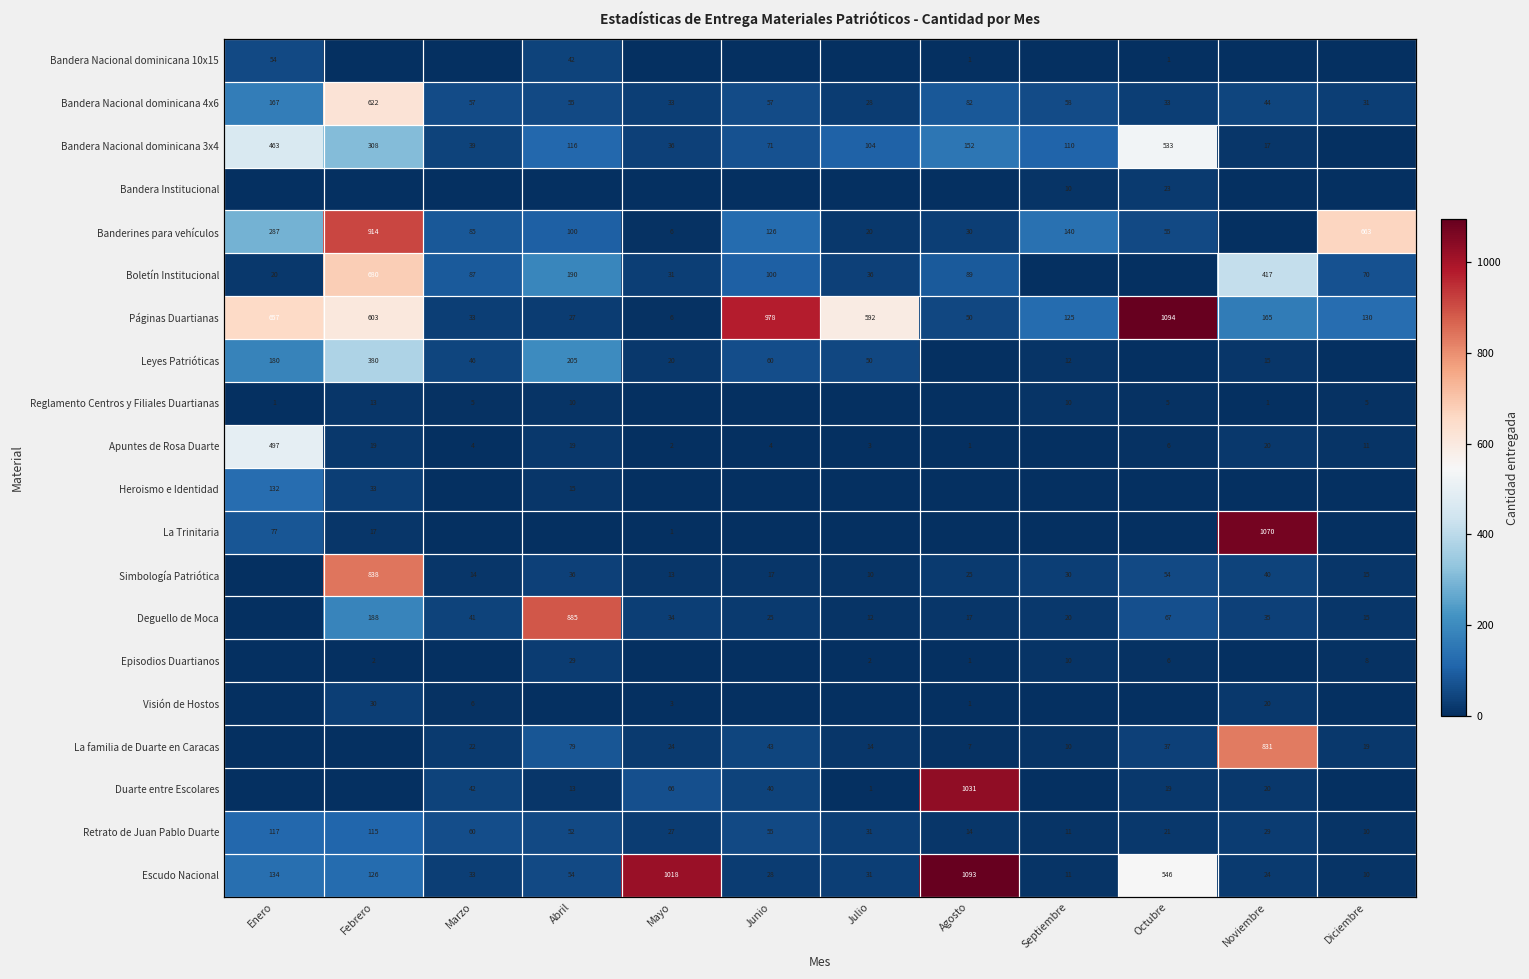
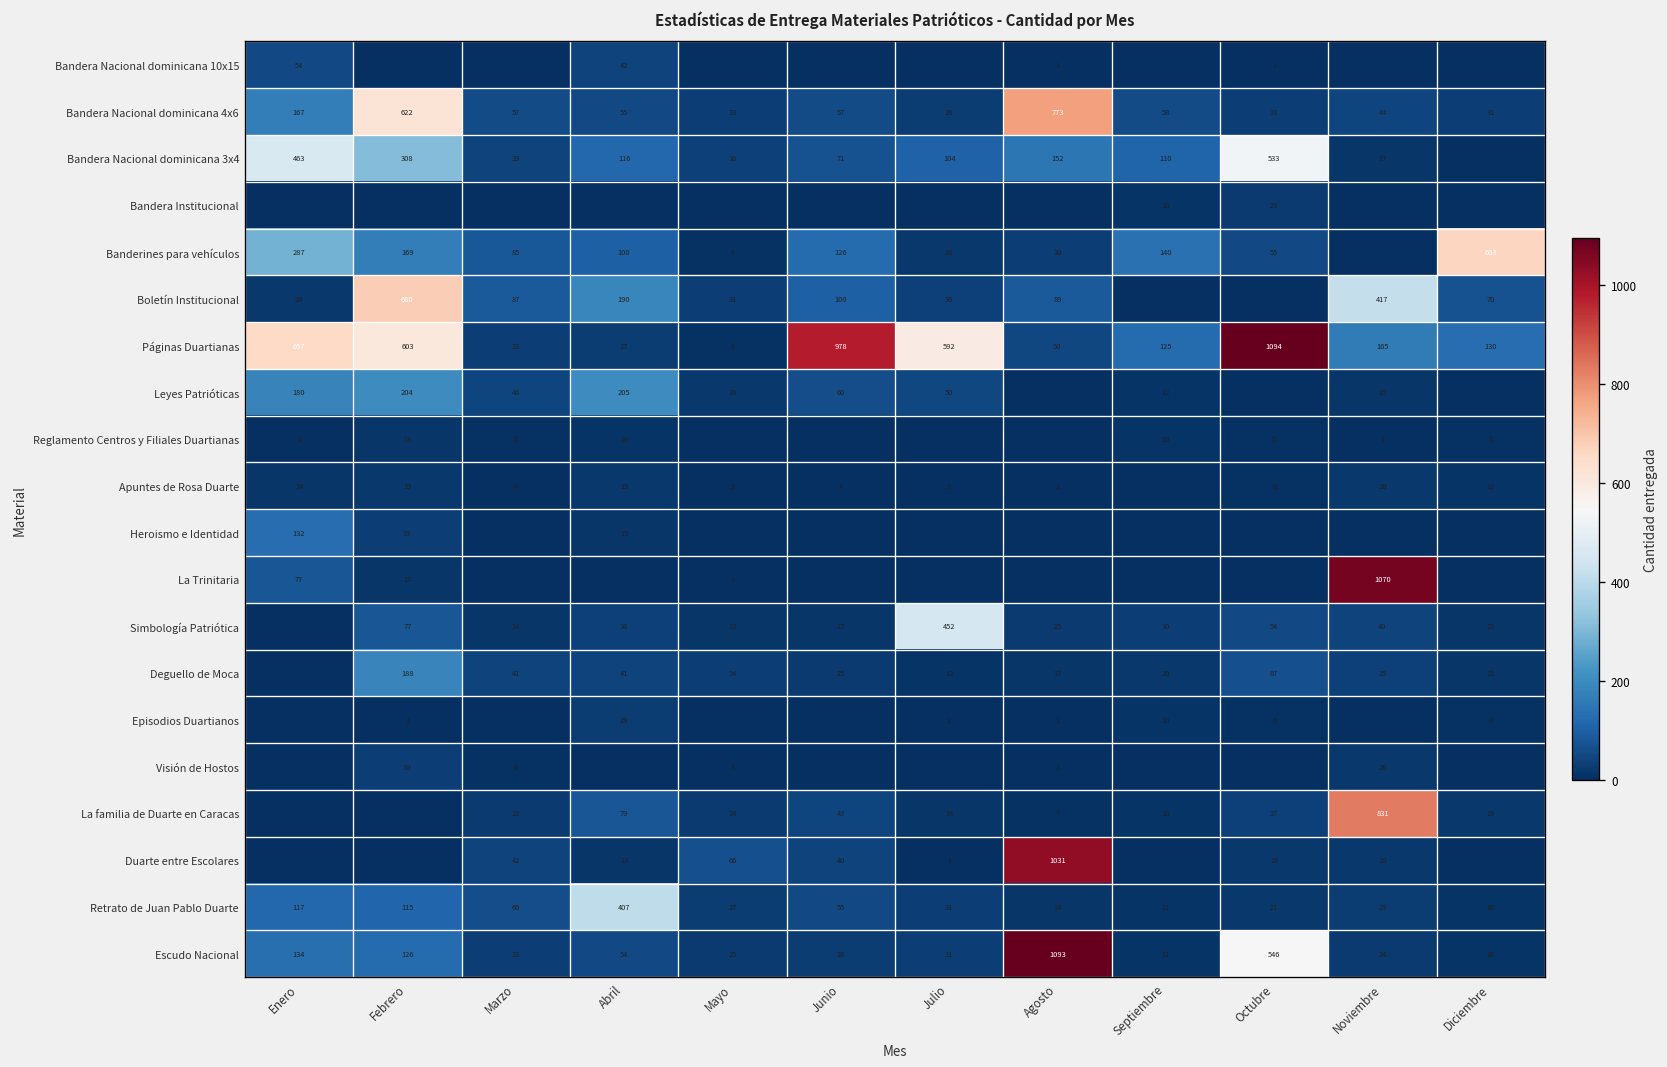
  {
    "Bandera Nacional dominicana 10x15": {
      "Enero": 54,
      "Abril": 42,
      "Agosto": 1,
      "Octubre": 1
    },
    "Bandera Nacional dominicana 4x6": {
      "Enero": 167,
      "Febrero": 622,
      "Marzo": 57,
      "Abril": 55,
      "Mayo": 33,
      "Junio": 57,
      "Julio": 28,
-     "Agosto": 82,
+     "Agosto": 773,
      "Septiembre": 58,
      "Octubre": 33,
      "Noviembre": 44,
      "Diciembre": 31
    },
    "Bandera Nacional dominicana 3x4": {
      "Enero": 463,
      "Febrero": 308,
      "Marzo": 39,
      "Abril": 116,
      "Mayo": 36,
      "Junio": 71,
      "Julio": 104,
      "Agosto": 152,
      "Septiembre": 110,
      "Octubre": 533,
      "Noviembre": 17
    },
    "Bandera Institucional": {
      "Septiembre": 10,
      "Octubre": 23
    },
    "Banderines para vehículos": {
      "Enero": 287,
-     "Febrero": 914,
+     "Febrero": 169,
      "Marzo": 85,
      "Abril": 100,
      "Mayo": 6,
      "Junio": 126,
      "Julio": 20,
      "Agosto": 30,
      "Septiembre": 140,
      "Octubre": 55,
      "Diciembre": 663
    },
    "Boletín Institucional": {
      "Enero": 20,
      "Febrero": 680,
      "Marzo": 87,
      "Abril": 190,
      "Mayo": 31,
      "Junio": 100,
      "Julio": 36,
      "Agosto": 89,
      "Noviembre": 417,
      "Diciembre": 70
    },
    "Páginas Duartianas": {
      "Enero": 657,
      "Febrero": 603,
      "Marzo": 33,
      "Abril": 27,
      "Mayo": 6,
      "Junio": 978,
      "Julio": 592,
      "Agosto": 50,
      "Septiembre": 125,
      "Octubre": 1094,
      "Noviembre": 165,
      "Diciembre": 130
    },
    "Leyes Patrióticas": {
      "Enero": 180,
-     "Febrero": 380,
+     "Febrero": 204,
      "Marzo": 46,
      "Abril": 205,
      "Mayo": 20,
      "Junio": 60,
      "Julio": 50,
      "Septiembre": 12,
      "Noviembre": 15
    },
    "Reglamento Centros y Filiales Duartianas": {
      "Enero": 1,
      "Febrero": 13,
      "Marzo": 5,
      "Abril": 10,
      "Septiembre": 10,
      "Octubre": 5,
      "Noviembre": 1,
      "Diciembre": 5
    },
    "Apuntes de Rosa Duarte": {
-     "Enero": 497,
+     "Enero": 14,
      "Febrero": 19,
      "Marzo": 4,
      "Abril": 19,
      "Mayo": 2,
      "Junio": 4,
      "Julio": 3,
      "Agosto": 1,
      "Octubre": 6,
      "Noviembre": 20,
      "Diciembre": 11
    },
    "Heroismo e Identidad": {
      "Enero": 132,
      "Febrero": 33,
      "Abril": 15
    },
    "La Trinitaria": {
      "Enero": 77,
      "Febrero": 17,
      "Mayo": 1,
      "Noviembre": 1070
    },
    "Simbología Patriótica": {
-     "Febrero": 838,
+     "Febrero": 77,
      "Marzo": 14,
      "Abril": 36,
      "Mayo": 13,
      "Junio": 17,
-     "Julio": 10,
+     "Julio": 452,
      "Agosto": 25,
      "Septiembre": 30,
      "Octubre": 54,
      "Noviembre": 40,
      "Diciembre": 15
    },
    "Deguello de Moca": {
      "Febrero": 188,
      "Marzo": 41,
-     "Abril": 885,
+     "Abril": 41,
      "Mayo": 34,
      "Junio": 25,
      "Julio": 12,
      "Agosto": 17,
      "Septiembre": 20,
      "Octubre": 67,
      "Noviembre": 35,
      "Diciembre": 15
    },
    "Episodios Duartianos": {
      "Febrero": 2,
      "Abril": 29,
      "Julio": 2,
      "Agosto": 1,
      "Septiembre": 10,
      "Octubre": 6
    },
    "Visión de Hostos": {
      "Febrero": 30,
      "Marzo": 6,
      "Mayo": 3,
      "Agosto": 1,
      "Noviembre": 20
    },
    "La familia de Duarte en Caracas": {
      "Marzo": 22,
      "Abril": 79,
      "Mayo": 24,
      "Junio": 43,
      "Julio": 14,
      "Agosto": 7,
      "Septiembre": 10,
      "Octubre": 37,
      "Noviembre": 831,
      "Diciembre": 19
    },
    "Duarte entre Escolares": {
      "Marzo": 42,
      "Abril": 13,
      "Mayo": 66,
      "Junio": 40,
      "Julio": 1,
      "Agosto": 1031,
      "Octubre": 19,
      "Noviembre": 20
    },
    "Retrato de Juan Pablo Duarte": {
      "Enero": 117,
      "Febrero": 115,
      "Marzo": 60,
-     "Abril": 52,
+     "Abril": 407,
      "Mayo": 27,
      "Junio": 55,
      "Julio": 31,
      "Agosto": 14,
      "Septiembre": 11,
      "Octubre": 21,
      "Noviembre": 29,
      "Diciembre": 10
    },
    "Escudo Nacional": {
      "Enero": 134,
      "Febrero": 126,
      "Marzo": 33,
      "Abril": 54,
-     "Mayo": 1018,
+     "Mayo": 25,
      "Junio": 28,
      "Julio": 31,
      "Agosto": 1093,
      "Septiembre": 11,
      "Octubre": 546,
      "Noviembre": 24,
      "Diciembre": 10
    }
  }
